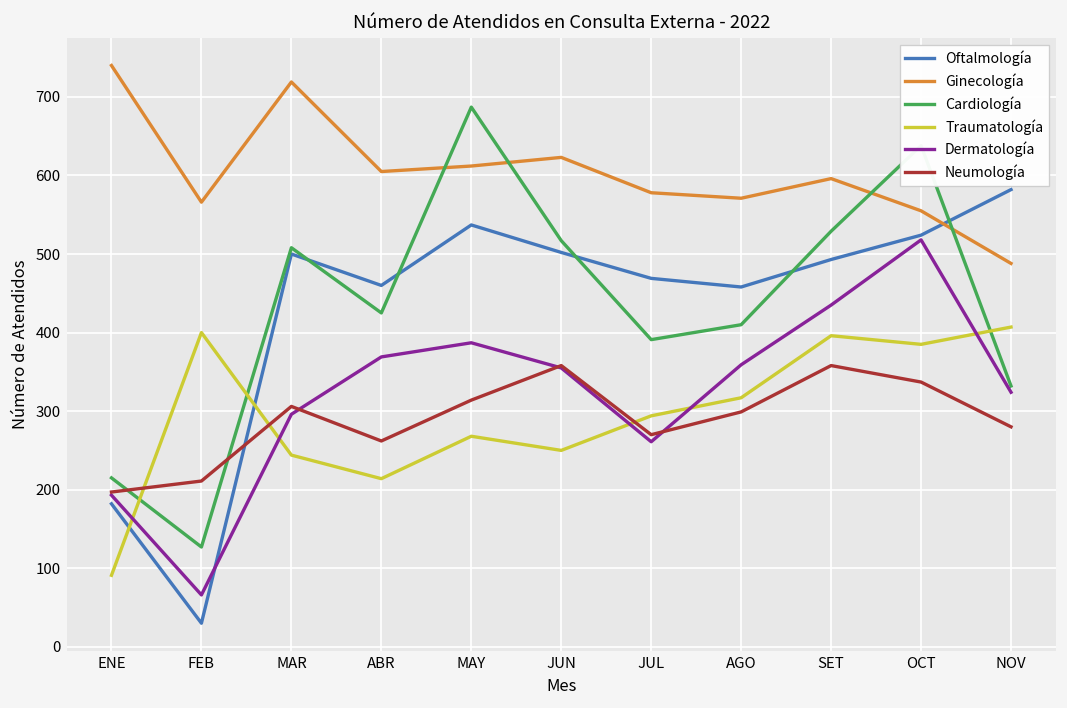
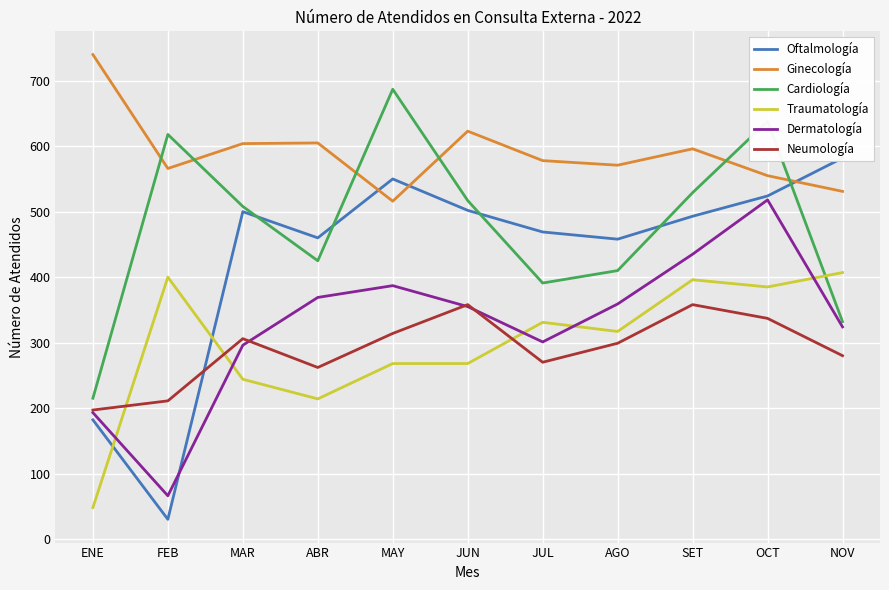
  {
    "Oftalmología": {
      "ENE": 180,
      "FEB": 30,
      "MAR": 500,
      "ABR": 460,
-     "MAY": 540,
+     "MAY": 550,
      "JUN": 500,
      "JUL": 470,
      "AGO": 460,
      "SET": 490,
      "OCT": 520
    },
    "Ginecología": {
      "ENE": 740,
      "FEB": 570,
-     "MAR": 720,
+     "MAR": 600,
      "ABR": 610,
-     "MAY": 610,
+     "MAY": 520,
      "JUN": 620,
      "JUL": 580,
      "AGO": 570,
      "SET": 600,
      "OCT": 560,
-     "NOV": 490
+     "NOV": 530
    },
    "Cardiología": {
      "ENE": 220,
-     "FEB": 130,
+     "FEB": 620,
      "MAR": 510,
      "ABR": 430,
      "MAY": 690,
      "JUN": 520,
      "JUL": 390,
      "AGO": 410,
      "SET": 530,
      "NOV": 330
    },
    "Traumatología": {
-     "ENE": 90,
+     "ENE": 50,
      "FEB": 400,
      "MAR": 240,
      "ABR": 210,
      "MAY": 270,
-     "JUN": 250,
-     "JUL": 290,
+     "JUN": 270,
+     "JUL": 330,
      "AGO": 320,
      "SET": 400,
      "OCT": 390,
      "NOV": 410
    },
    "Dermatología": {
      "ENE": 190,
      "FEB": 70,
      "MAR": 300,
      "ABR": 370,
      "MAY": 390,
-     "JUL": 260,
+     "JUL": 300,
      "AGO": 360,
      "SET": 440,
      "OCT": 520,
      "NOV": 320
    },
    "Neumología": {
      "ENE": 200,
      "FEB": 210,
      "MAR": 310,
      "ABR": 260,
      "MAY": 310,
      "JUL": 270,
      "AGO": 300,
      "SET": 360,
      "OCT": 340,
      "NOV": 280
    }
  }
